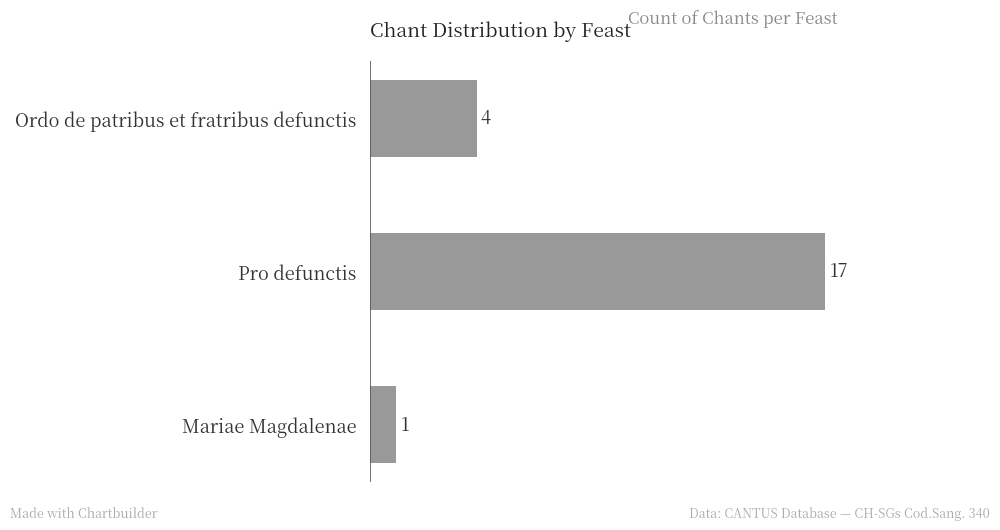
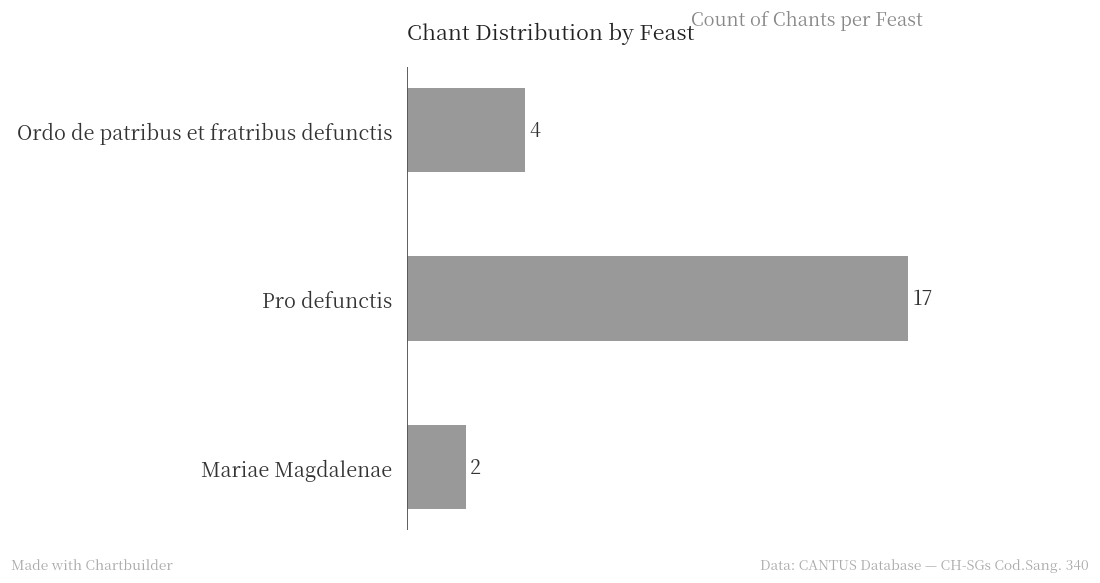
  {
    "Ordo de patribus et fratribus defunctis": 4,
    "Pro defunctis": 17,
-   "Mariae Magdalenae": 1
+   "Mariae Magdalenae": 2
  }
